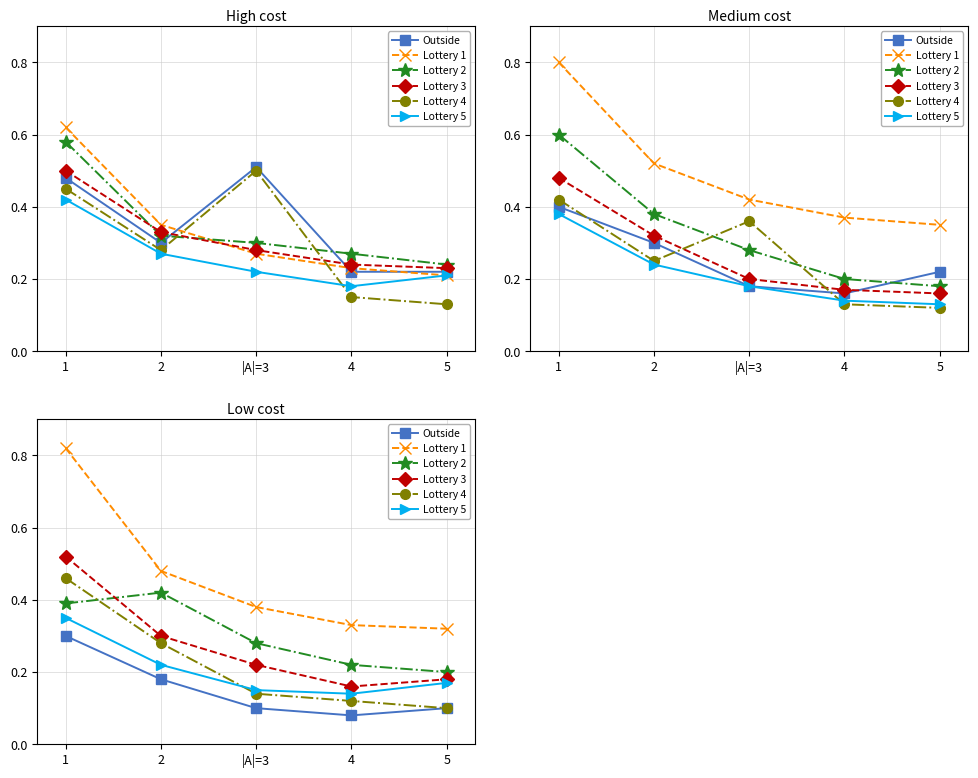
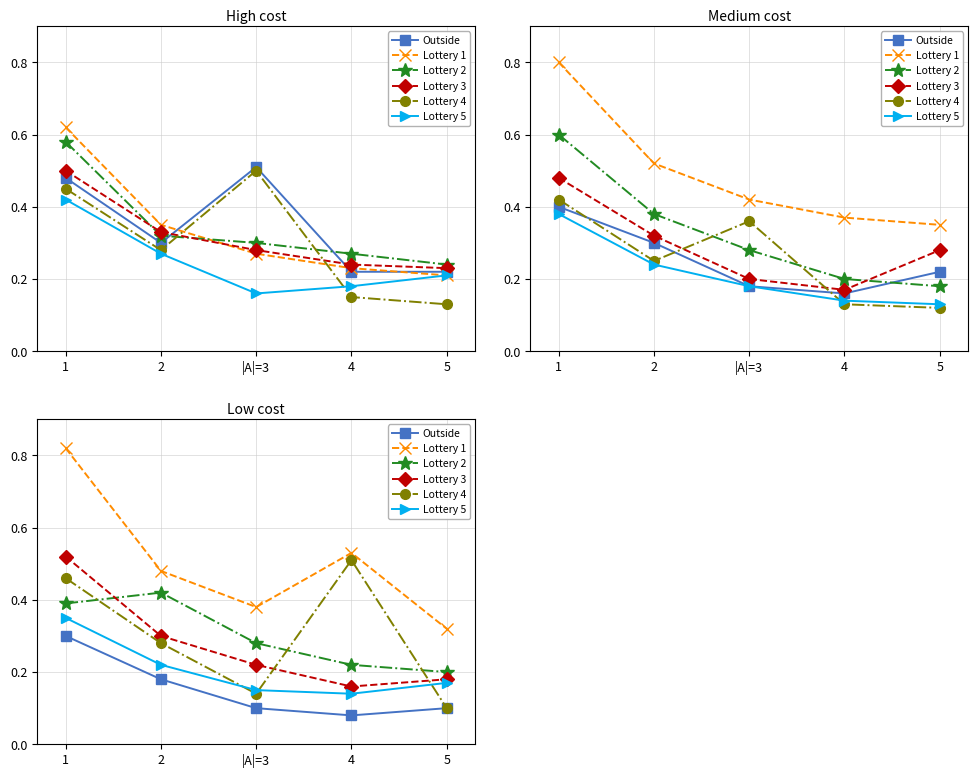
  {
    "High cost": {
      "Outside": {
        "1": 0.48,
        "2": 0.30,
        "|A|=3": 0.51,
        "4": 0.22,
        "5": 0.22
      },
      "Lottery 1": {
        "1": 0.62,
        "2": 0.35,
        "|A|=3": 0.27,
        "4": 0.23
      },
      "Lottery 2": {
        "1": 0.58,
        "2": 0.32,
        "|A|=3": 0.30,
        "4": 0.27,
        "5": 0.24
      },
      "Lottery 3": {
        "1": 0.50,
        "2": 0.33,
        "|A|=3": 0.28,
        "4": 0.24,
        "5": 0.23
      },
      "Lottery 4": {
        "1": 0.45,
        "2": 0.28,
        "|A|=3": 0.50,
        "4": 0.15,
        "5": 0.13
      },
      "Lottery 5": {
        "1": 0.42,
        "2": 0.27,
-       "|A|=3": 0.22,
+       "|A|=3": 0.16,
        "4": 0.18
      }
    },
    "Medium cost": {
      "Outside": {
        "1": 0.40,
        "2": 0.30,
        "4": 0.16,
        "5": 0.22
      },
      "Lottery 1": {
        "1": 0.80,
        "2": 0.52,
        "|A|=3": 0.42,
        "4": 0.37,
        "5": 0.35
      },
      "Lottery 2": {
        "1": 0.60,
        "2": 0.38,
        "|A|=3": 0.28,
        "4": 0.20,
        "5": 0.18
      },
      "Lottery 3": {
        "1": 0.48,
        "2": 0.32,
        "|A|=3": 0.20,
        "4": 0.17,
-       "5": 0.16
+       "5": 0.28
      },
      "Lottery 4": {
        "1": 0.42,
        "2": 0.25,
        "|A|=3": 0.36,
        "4": 0.13,
        "5": 0.12
      },
      "Lottery 5": {
        "1": 0.38,
        "2": 0.24,
        "4": 0.14,
        "5": 0.13
      }
    },
    "Low cost": {
      "Outside": {
        "1": 0.30,
        "2": 0.18,
        "|A|=3": 0.10,
        "4": 0.08
      },
      "Lottery 1": {
        "1": 0.82,
        "2": 0.48,
        "|A|=3": 0.38,
-       "4": 0.33,
+       "4": 0.53,
        "5": 0.32
      },
      "Lottery 2": {
        "1": 0.39,
        "2": 0.42,
        "|A|=3": 0.28,
        "4": 0.22,
        "5": 0.20
      },
      "Lottery 3": {
        "1": 0.52,
        "2": 0.30,
        "|A|=3": 0.22,
        "4": 0.16,
        "5": 0.18
      },
      "Lottery 4": {
        "1": 0.46,
        "2": 0.28,
        "|A|=3": 0.14,
-       "4": 0.12
+       "4": 0.51
      },
      "Lottery 5": {
        "1": 0.35,
        "2": 0.22,
        "|A|=3": 0.15,
        "4": 0.14,
        "5": 0.17
      }
    }
  }
